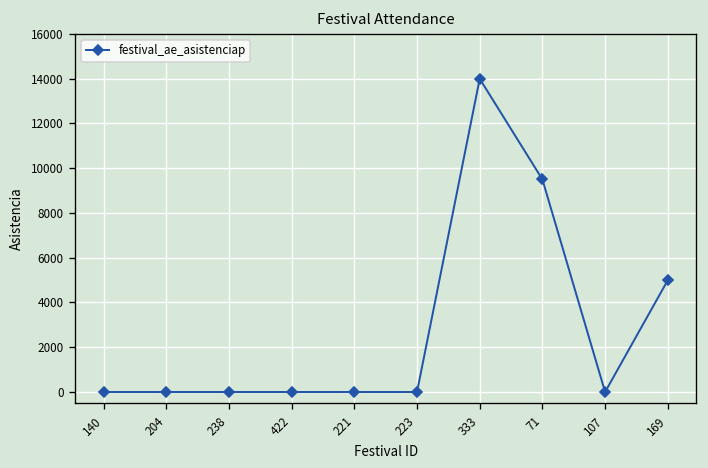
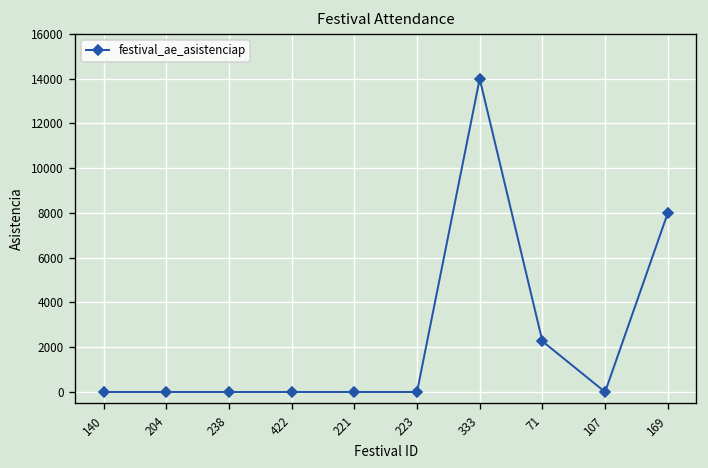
  {
    "140": 0,
    "204": 0,
    "238": 0,
    "422": 0,
    "221": 0,
    "223": 0,
    "333": 14000,
-   "71": 9500,
+   "71": 2300,
    "107": 0,
-   "169": 5000
+   "169": 8000
  }
